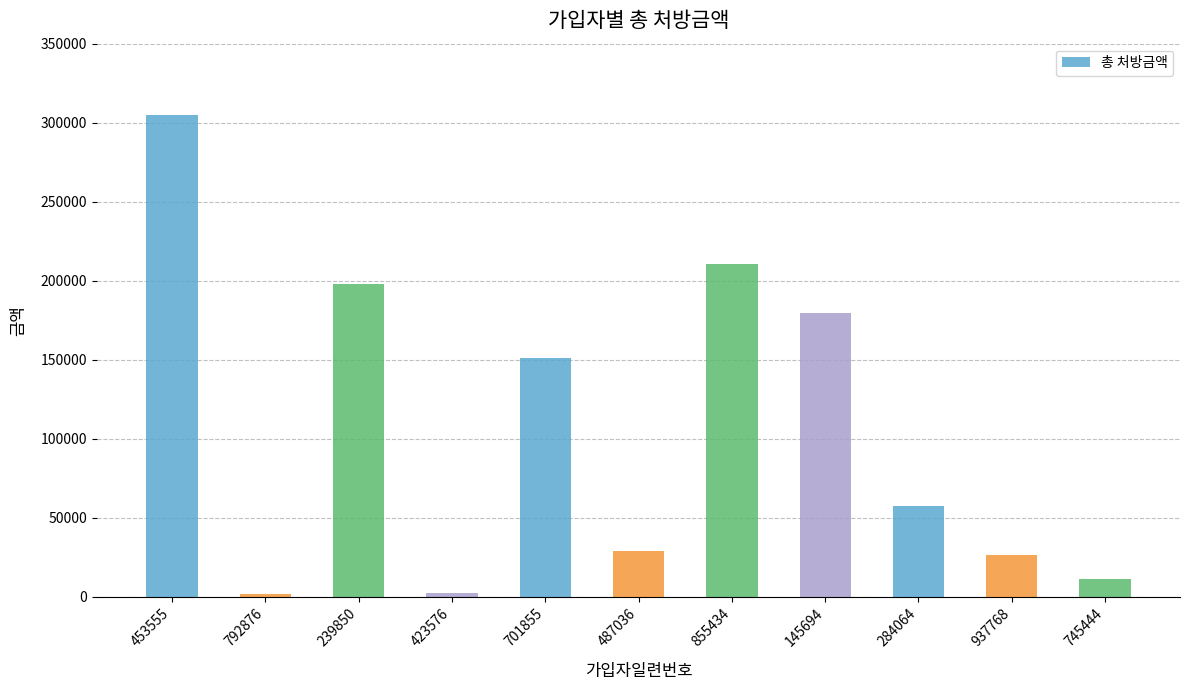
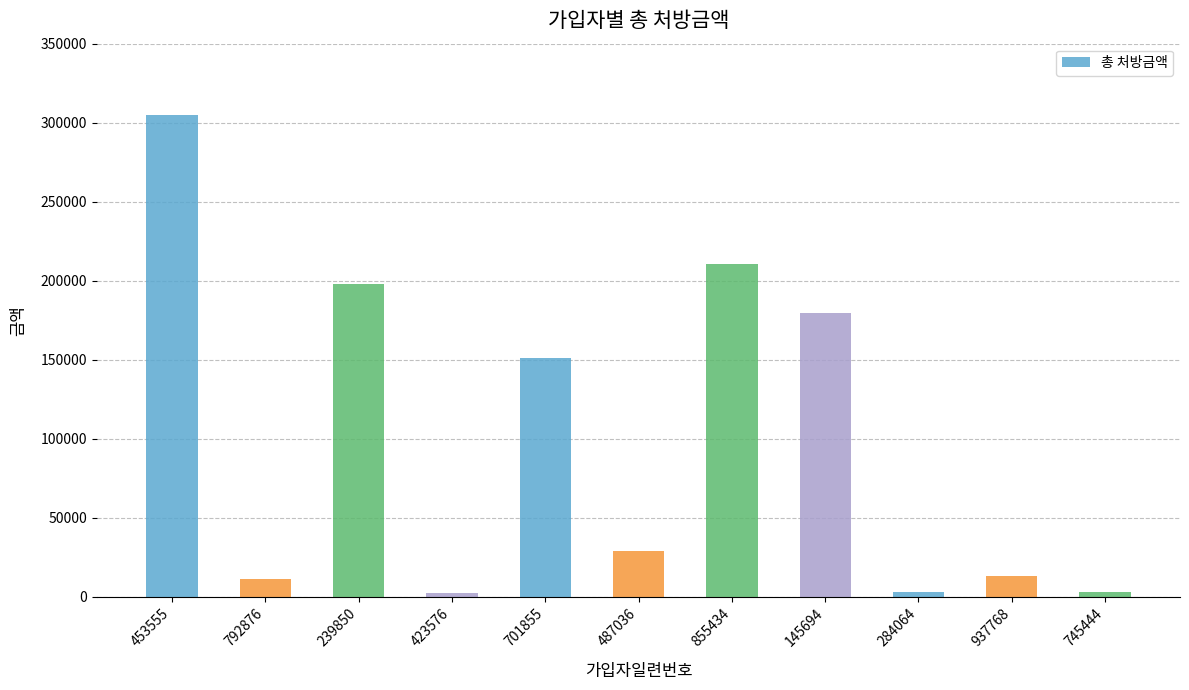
  {
    "453555": 305000,
-   "792876": 2000,
+   "792876": 11000,
    "239850": 198000,
    "423576": 2000,
    "701855": 151000,
    "487036": 29000,
    "855434": 211000,
    "145694": 180000,
-   "284064": 57000,
-   "937768": 26000,
-   "745444": 11000
+   "284064": 3000,
+   "937768": 13000,
+   "745444": 3000
  }
